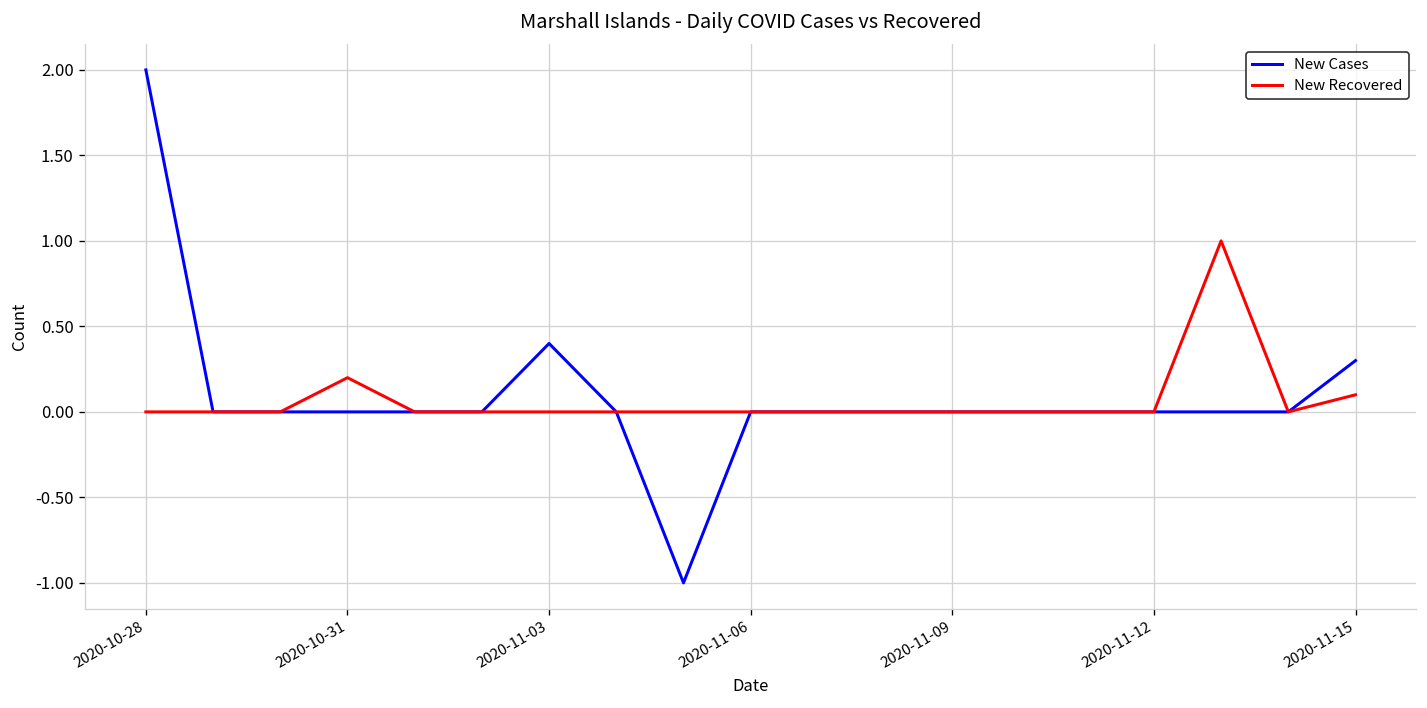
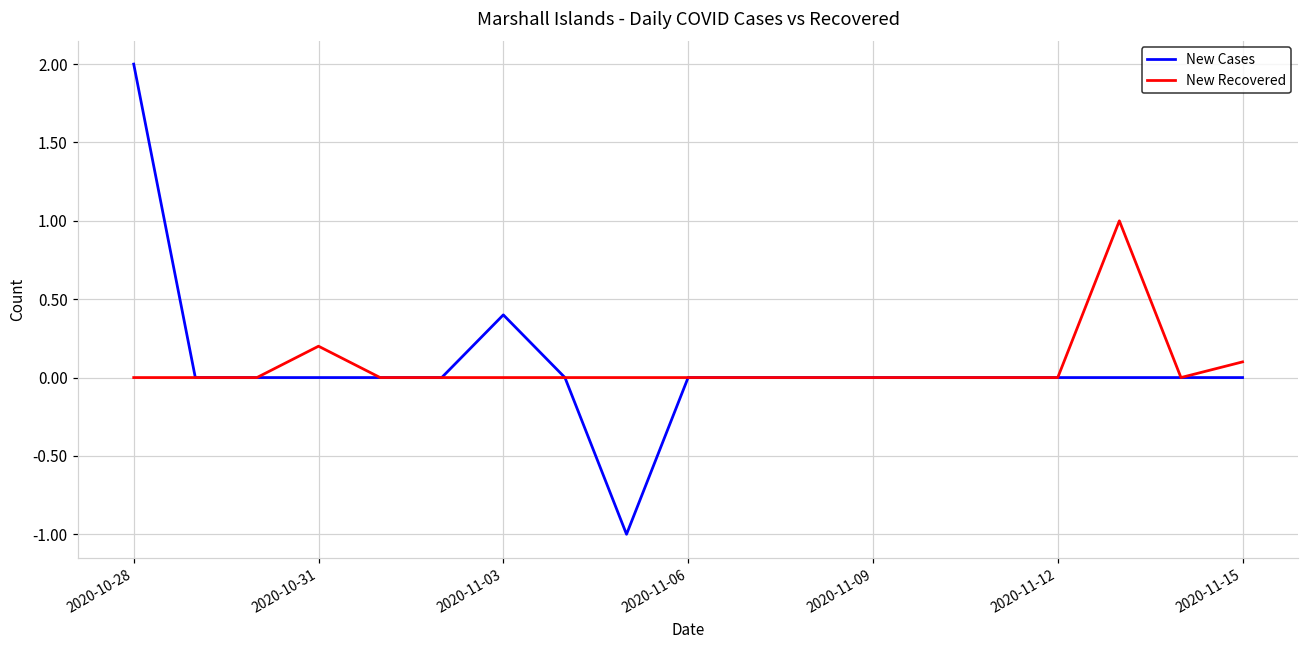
  {
    "New Cases": {
      "2020-10-28": 2.0,
      "2020-10-31": 0.0,
      "2020-11-03": 0.4,
-     "2020-11-15": 0.3
+     "2020-11-15": 0.0
    },
    "New Recovered": {
      "2020-10-28": 0.0,
      "2020-10-31": 0.2,
      "2020-11-03": 0.0,
      "2020-11-15": 0.1
    }
  }
